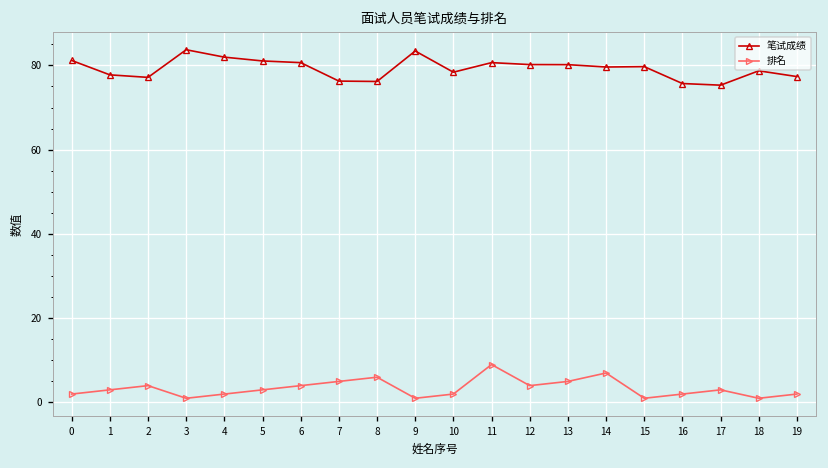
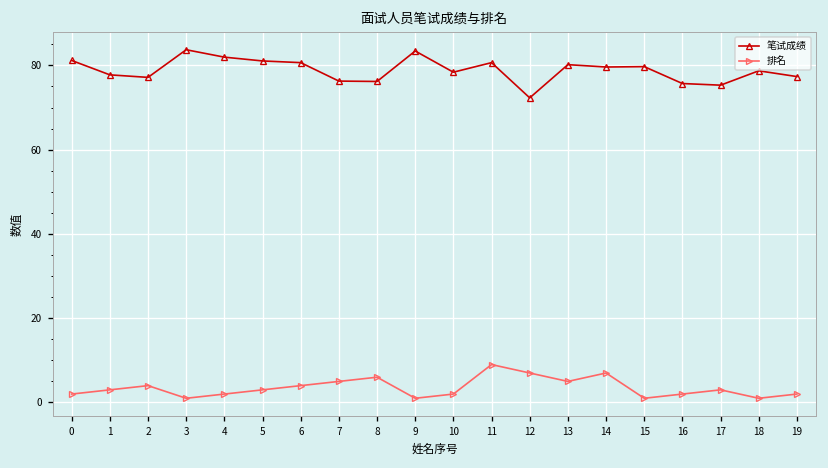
  {
    "笔试成绩": {
      "0": 81,
      "1": 78,
      "2": 77,
      "3": 84,
      "4": 82,
      "5": 81,
      "6": 81,
      "7": 76,
      "8": 76,
      "9": 83,
      "10": 78,
      "11": 81,
-     "12": 80,
+     "12": 72,
      "13": 80,
      "14": 80,
      "15": 80,
      "16": 76,
      "17": 75,
      "19": 77
    },
    "排名": {
      "0": 2,
      "1": 3,
      "2": 4,
      "3": 1,
      "4": 2,
      "5": 3,
      "6": 4,
      "7": 5,
      "8": 6,
      "9": 1,
      "10": 2,
      "11": 9,
-     "12": 4,
+     "12": 7,
      "13": 5,
      "14": 7,
      "15": 1,
      "16": 2,
      "17": 3,
      "18": 1,
      "19": 2
    }
  }
